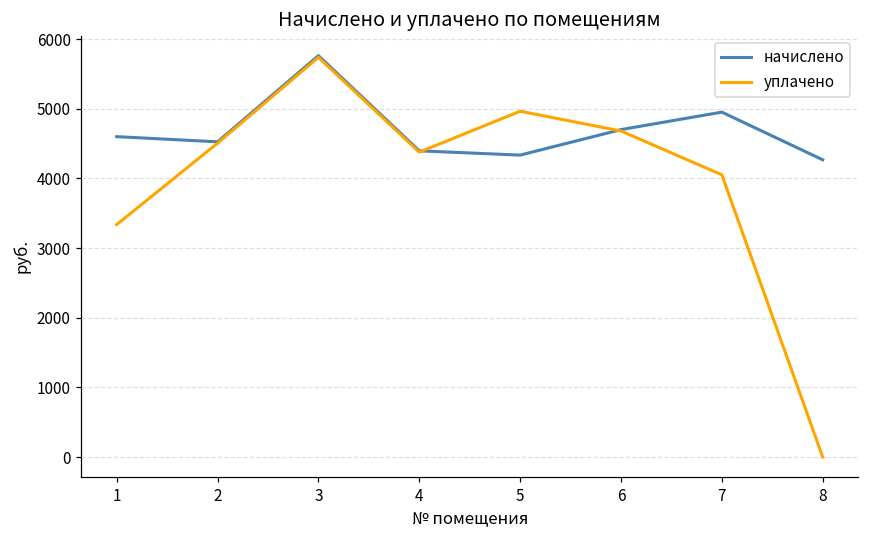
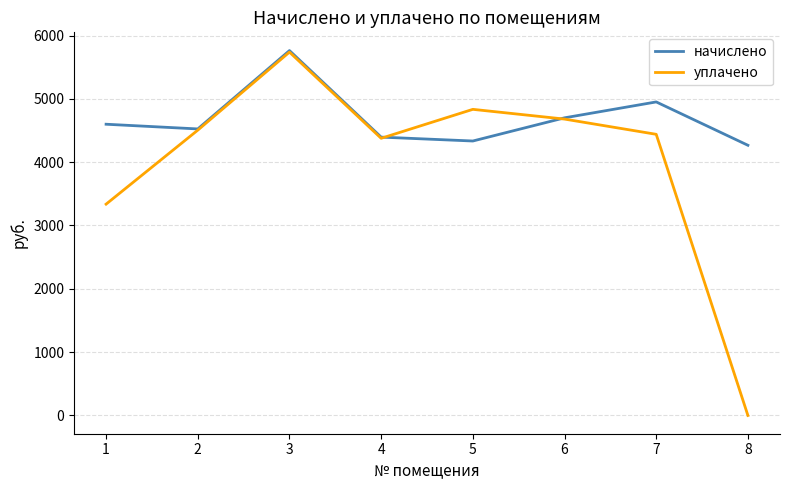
  {
    "начислено": {
      "1": 4600,
      "5": 4300,
      "7": 5000,
      "8": 4300
    },
    "уплачено": {
      "1": 3300,
-     "5": 5000,
-     "7": 4100,
+     "5": 4800,
+     "7": 4400,
      "8": 0
    }
  }
